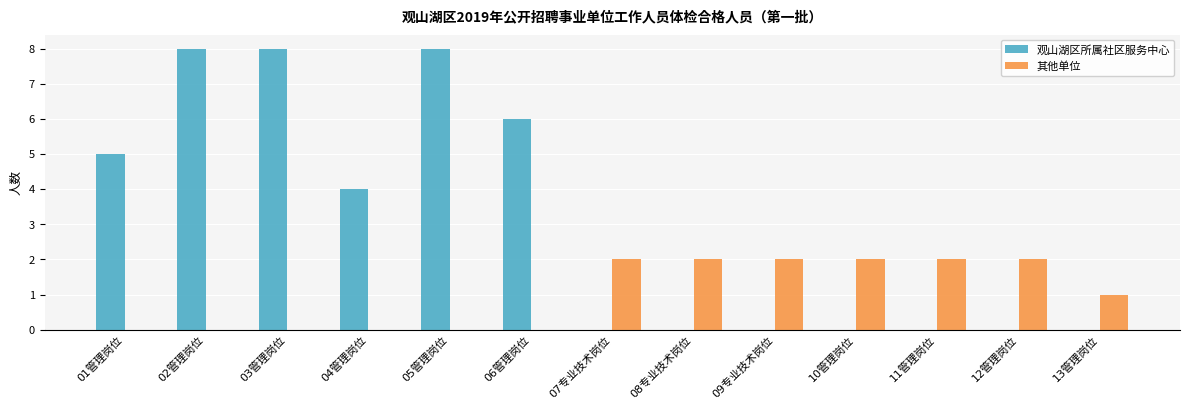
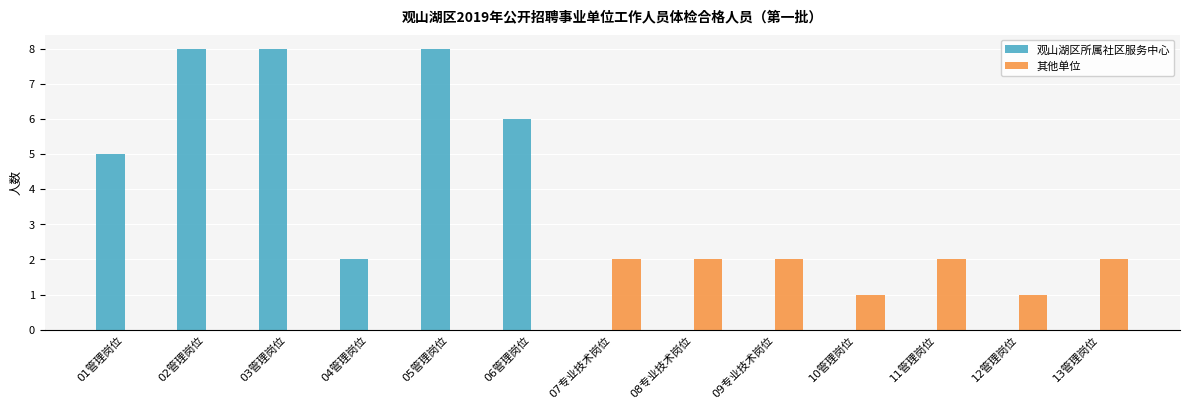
  {
    "观山湖区所属社区服务中心": {
      "01管理岗位": 5,
      "02管理岗位": 8,
      "03管理岗位": 8,
-     "04管理岗位": 4,
+     "04管理岗位": 2,
      "05管理岗位": 8,
      "06管理岗位": 6,
      "07专业技术岗位": 0,
      "08专业技术岗位": 0,
      "09专业技术岗位": 0,
      "10管理岗位": 0,
      "11管理岗位": 0,
      "12管理岗位": 0,
      "13管理岗位": 0
    },
    "其他单位": {
      "01管理岗位": 0,
      "02管理岗位": 0,
      "03管理岗位": 0,
      "04管理岗位": 0,
      "05管理岗位": 0,
      "06管理岗位": 0,
      "07专业技术岗位": 2,
      "08专业技术岗位": 2,
      "09专业技术岗位": 2,
-     "10管理岗位": 2,
+     "10管理岗位": 1,
      "11管理岗位": 2,
-     "12管理岗位": 2,
-     "13管理岗位": 1
+     "12管理岗位": 1,
+     "13管理岗位": 2
    }
  }
